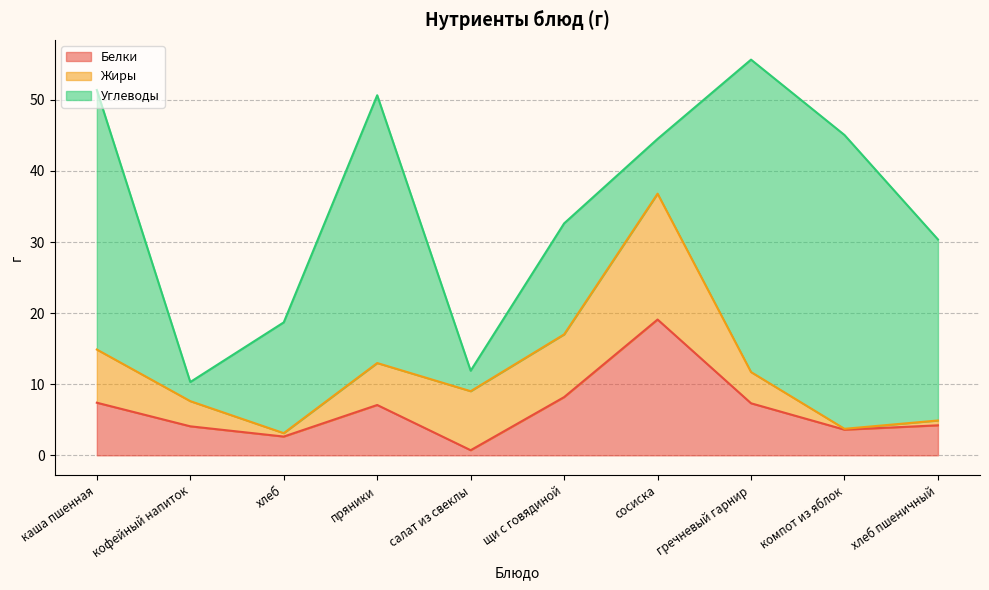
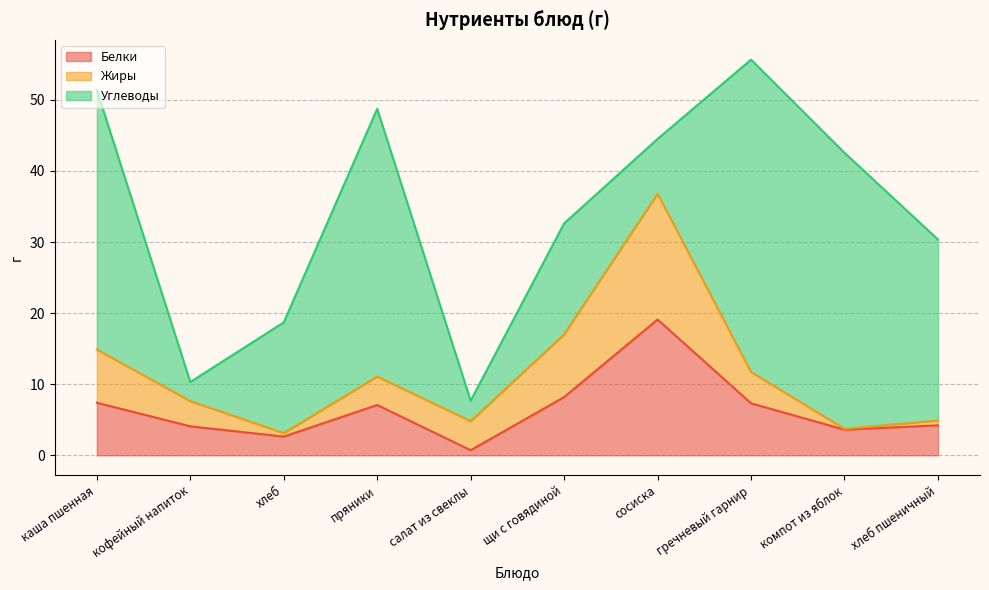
  {
    "Белки": {
      "каша пшенная": 7,
      "кофейный напиток": 4,
      "хлеб": 3,
      "пряники": 7,
      "салат из свеклы": 1,
      "щи с говядиной": 8,
      "сосиска": 19,
      "гречневый гарнир": 7,
      "хлеб пшеничный": 4
    },
    "Жиры": {
      "каша пшенная": 7,
      "кофейный напиток": 4,
      "хлеб": 0,
-     "пряники": 6,
-     "салат из свеклы": 8,
+     "пряники": 4,
+     "салат из свеклы": 4,
      "щи с говядиной": 9,
      "сосиска": 18,
      "гречневый гарнир": 4,
      "хлеб пшеничный": 1
    },
    "Углеводы": {
      "кофейный напиток": 3,
      "хлеб": 16,
      "пряники": 38,
      "салат из свеклы": 3,
      "щи с говядиной": 16,
      "сосиска": 8,
      "гречневый гарнир": 44,
-     "компот из яблок": 41,
+     "компот из яблок": 39,
      "хлеб пшеничный": 25
    }
  }
